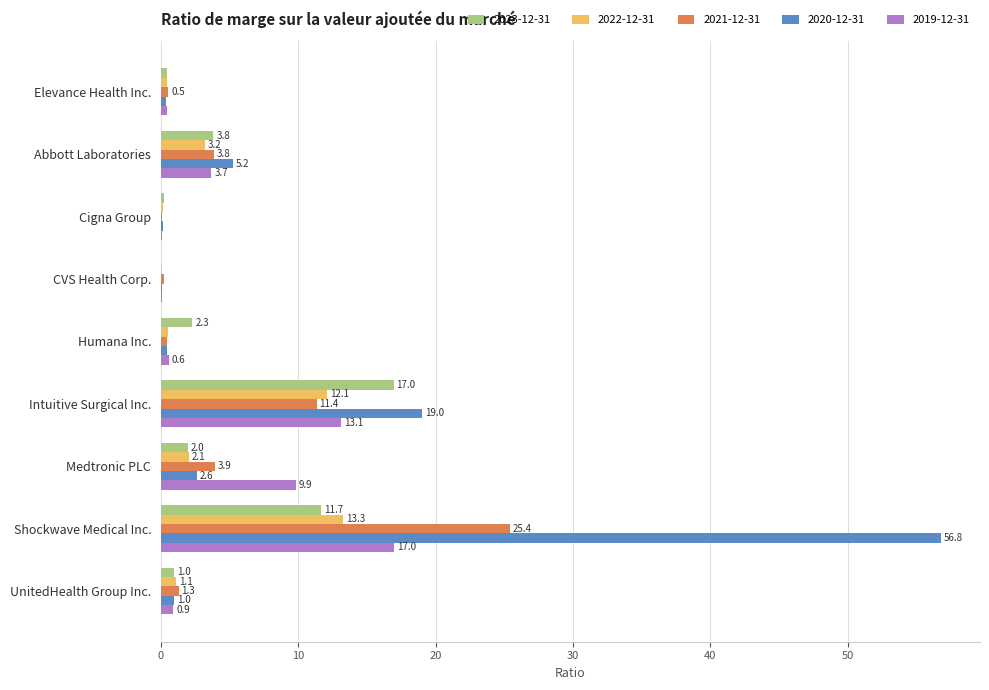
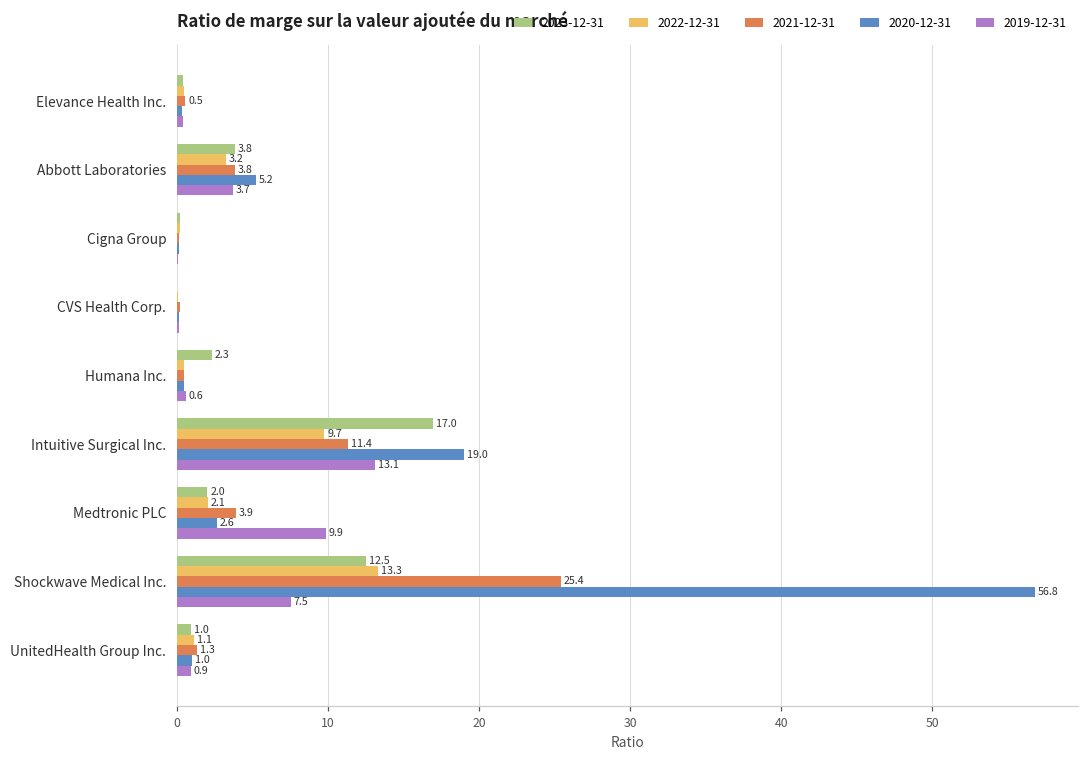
  {
    "2023-12-31": {
      "Abbott Laboratories": 3.8,
      "Humana Inc.": 2.3,
      "Intuitive Surgical Inc.": 17.0,
      "Medtronic PLC": 2.0,
-     "Shockwave Medical Inc.": 11.7,
+     "Shockwave Medical Inc.": 12.5,
      "UnitedHealth Group Inc.": 1.0
    },
    "2022-12-31": {
      "Abbott Laboratories": 3.2,
-     "Intuitive Surgical Inc.": 12.1,
+     "Intuitive Surgical Inc.": 9.7,
      "Medtronic PLC": 2.1,
      "Shockwave Medical Inc.": 13.3,
      "UnitedHealth Group Inc.": 1.1
    },
    "2021-12-31": {
      "Elevance Health Inc.": 0.5,
      "Abbott Laboratories": 3.8,
      "Intuitive Surgical Inc.": 11.4,
      "Medtronic PLC": 3.9,
      "Shockwave Medical Inc.": 25.4,
      "UnitedHealth Group Inc.": 1.3
    },
    "2020-12-31": {
      "Abbott Laboratories": 5.2,
      "Intuitive Surgical Inc.": 19.0,
      "Medtronic PLC": 2.6,
      "Shockwave Medical Inc.": 56.8,
      "UnitedHealth Group Inc.": 1.0
    },
    "2019-12-31": {
      "Abbott Laboratories": 3.7,
      "Humana Inc.": 0.6,
      "Intuitive Surgical Inc.": 13.1,
      "Medtronic PLC": 9.9,
-     "Shockwave Medical Inc.": 17.0,
+     "Shockwave Medical Inc.": 7.5,
      "UnitedHealth Group Inc.": 0.9
    }
  }
